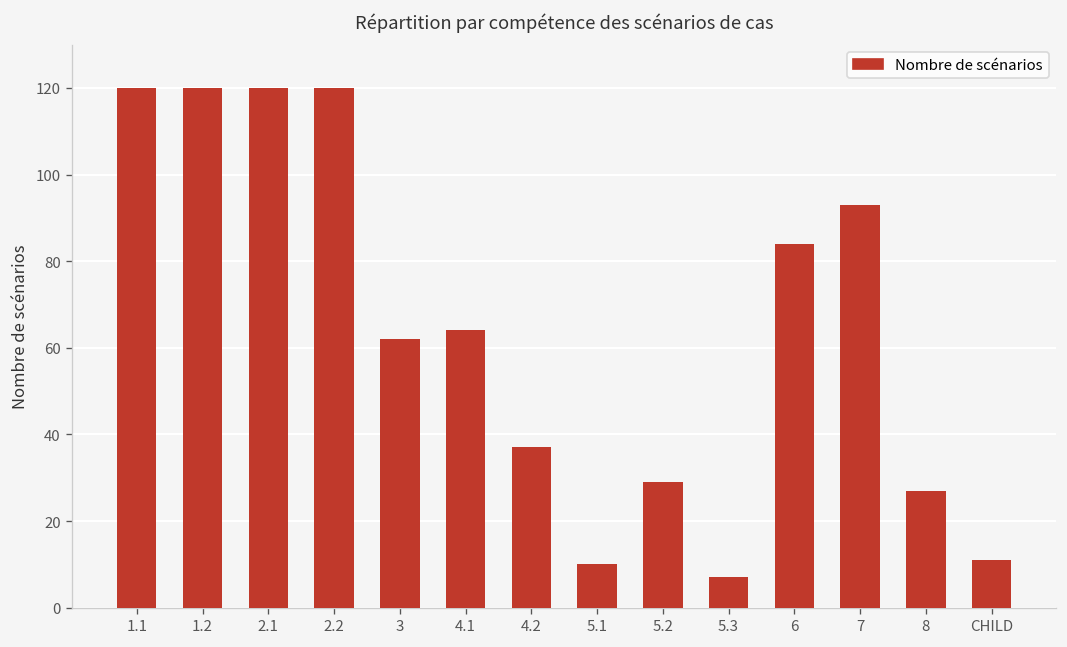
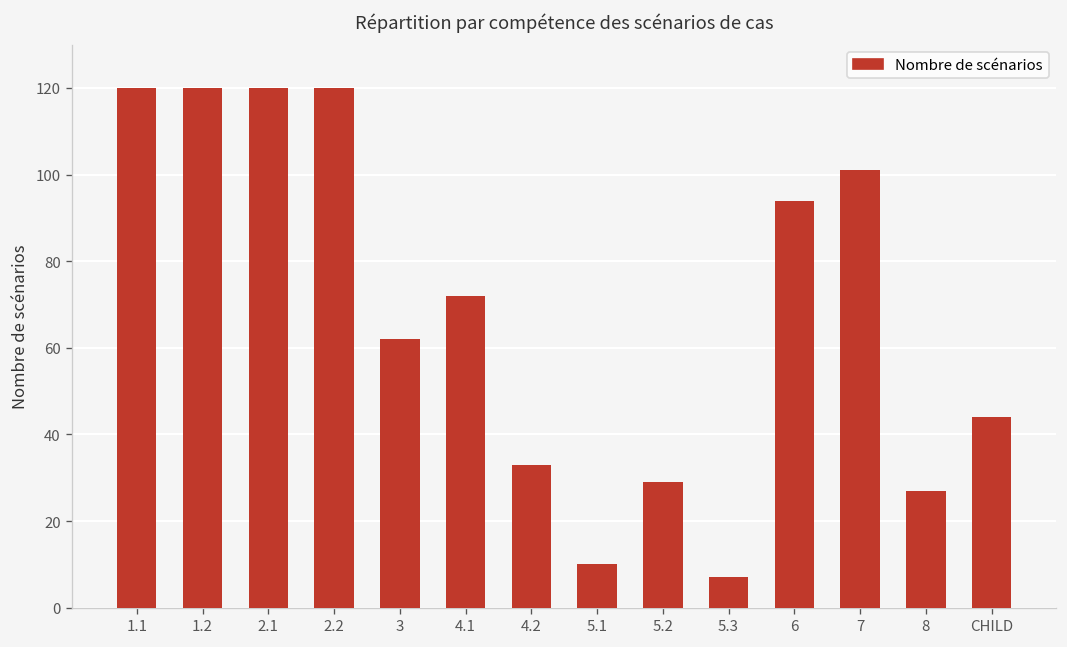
  {
    "1.1": 120,
    "1.2": 120,
    "2.1": 120,
    "2.2": 120,
    "3": 62,
-   "4.1": 64,
-   "4.2": 37,
+   "4.1": 72,
+   "4.2": 33,
    "5.1": 10,
    "5.2": 29,
    "5.3": 7,
-   "6": 84,
-   "7": 93,
+   "6": 94,
+   "7": 101,
    "8": 27,
-   "CHILD": 11
+   "CHILD": 44
  }
